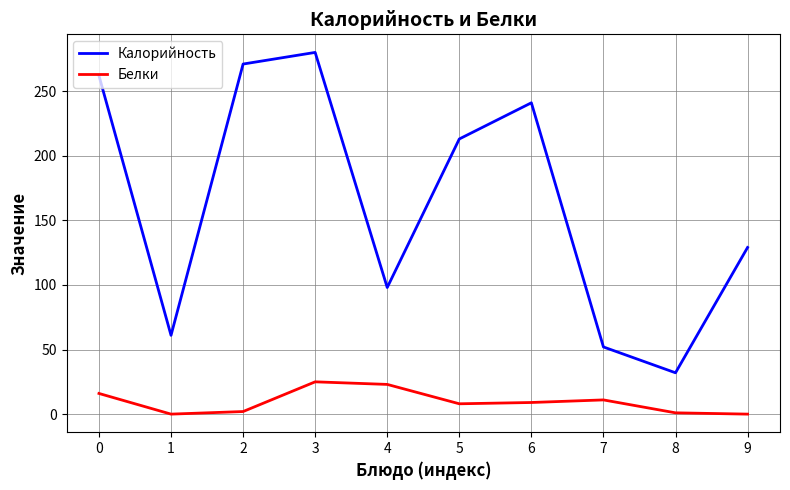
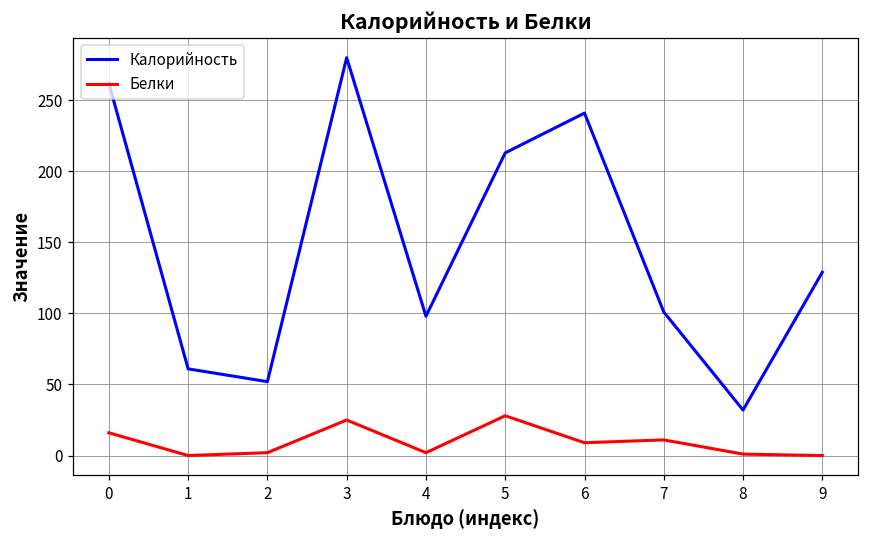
  {
    "Калорийность": {
      "1": 61,
-     "2": 271,
+     "2": 52,
      "3": 280,
      "4": 98,
      "5": 213,
      "6": 241,
-     "7": 52,
+     "7": 101,
      "8": 32,
      "9": 129
    },
    "Белки": {
      "0": 16,
      "1": 0,
      "2": 2,
      "3": 25,
-     "4": 23,
-     "5": 8,
+     "4": 2,
+     "5": 28,
      "6": 9,
      "7": 11,
      "8": 1,
      "9": 0
    }
  }
